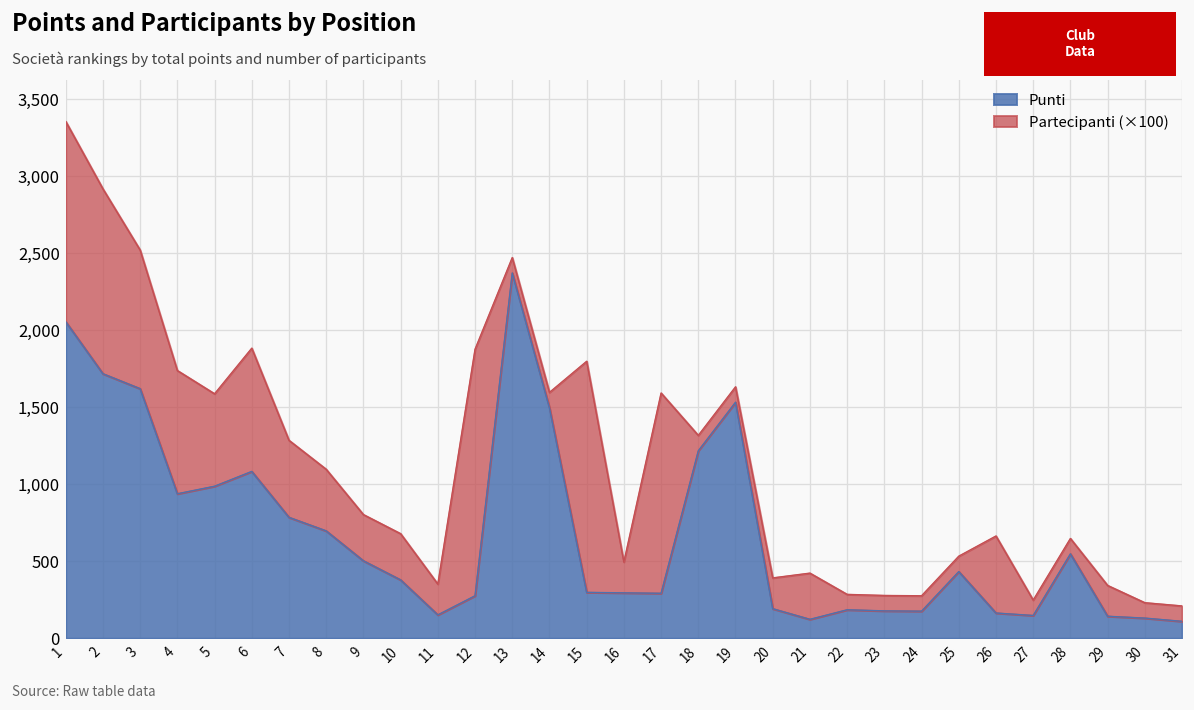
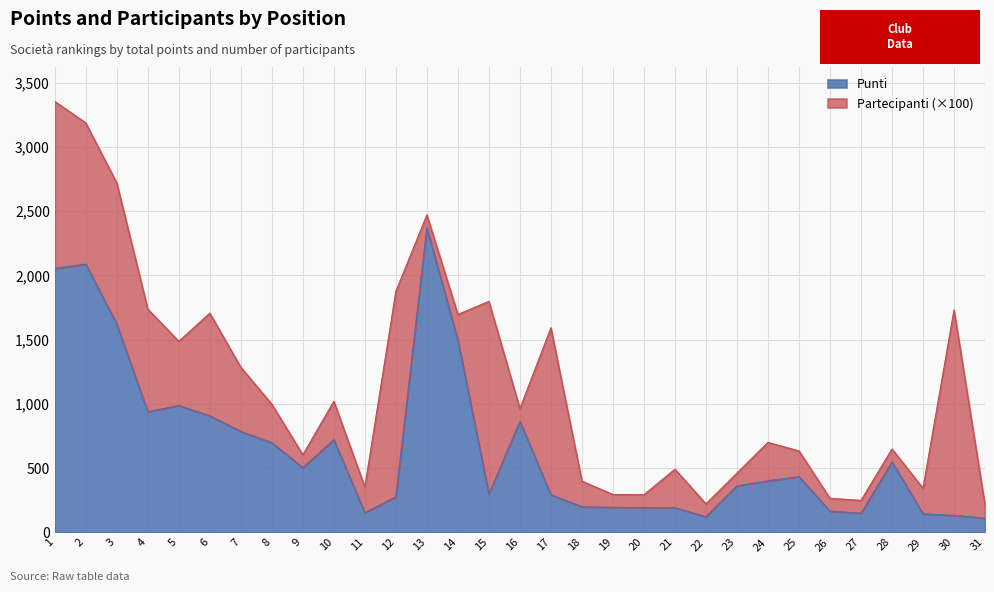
  {
    "Punti": {
      "1": "2,060",
-     "2": "1,720",
+     "2": "2,090",
      "3": "1,620",
      "4": "940",
      "5": "990",
-     "6": "1,080",
+     "6": "910",
      "7": "790",
      "8": "700",
      "9": "500",
-     "10": "380",
+     "10": "720",
      "11": "150",
      "12": "280",
      "13": "2,370",
      "14": "1,500",
      "15": "300",
-     "16": "300",
+     "16": "860",
      "17": "290",
-     "18": "1,220",
-     "19": "1,530",
+     "18": "200",
+     "19": "190",
      "20": "190",
-     "21": "120",
-     "22": "190",
-     "23": "180",
-     "24": "180",
+     "21": "190",
+     "22": "120",
+     "23": "360",
+     "24": "400",
      "25": "430",
      "26": "160",
      "27": "150",
      "28": "550",
      "29": "140",
      "30": "130",
      "31": "110"
    },
    "Partecipanti (×100)": {
      "1": "1,300",
-     "2": "1,200",
-     "3": "900",
+     "2": "1,100",
+     "3": "1,100",
      "4": "800",
-     "5": "600",
+     "5": "500",
      "6": "800",
      "7": "500",
-     "8": "400",
-     "9": "300",
+     "8": "300",
+     "9": "100",
      "10": "300",
      "11": "200",
      "12": "1,600",
      "13": "100",
-     "14": "100",
+     "14": "200",
      "15": "1,500",
-     "16": "200",
+     "16": "100",
      "17": "1,300",
-     "18": "100",
+     "18": "200",
      "19": "100",
-     "20": "200",
+     "20": "100",
      "21": "300",
      "22": "100",
      "23": "100",
-     "24": "100",
-     "25": "100",
-     "26": "500",
+     "24": "300",
+     "25": "200",
+     "26": "100",
      "27": "100",
      "28": "100",
      "29": "200",
-     "30": "100",
+     "30": "1,600",
      "31": "100"
    }
  }
